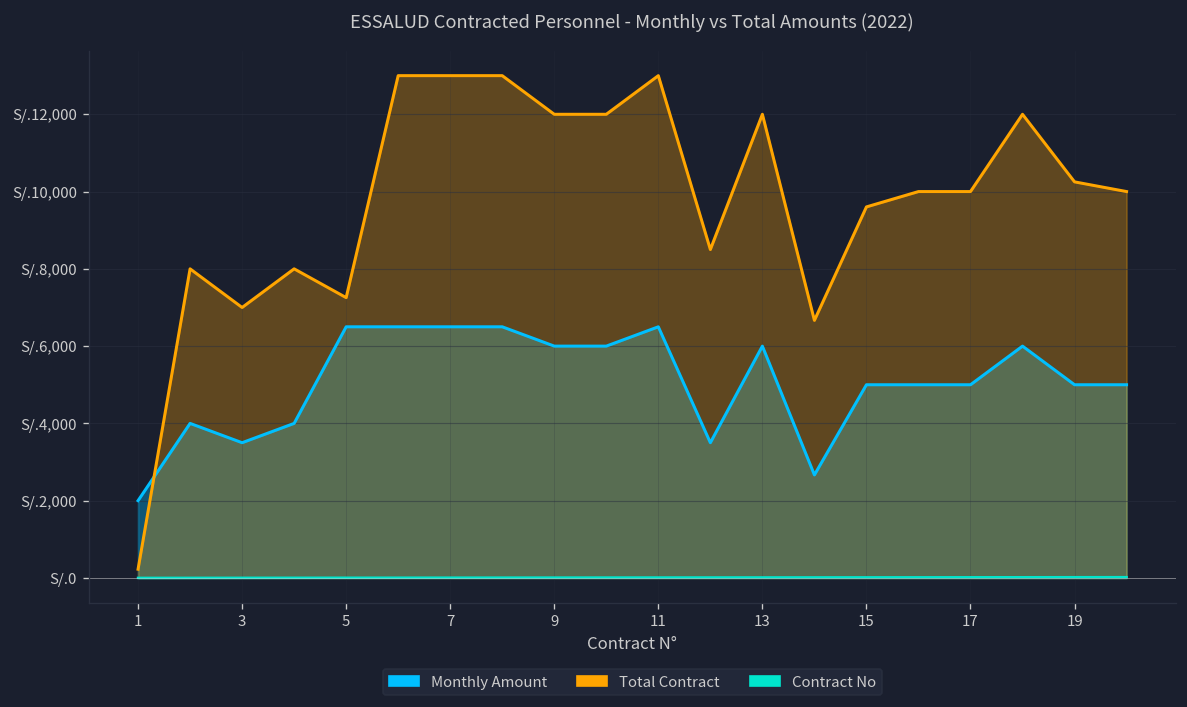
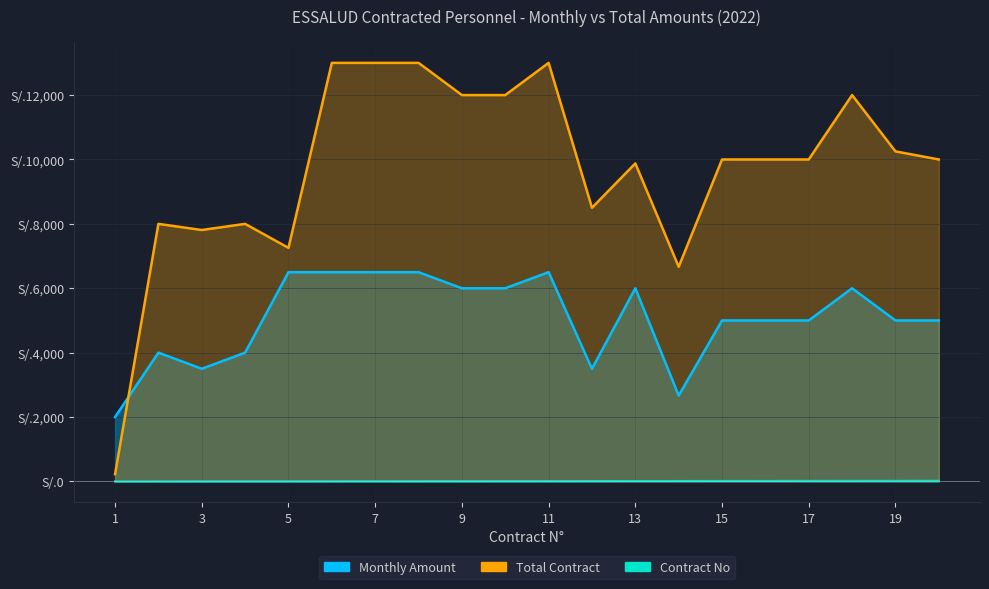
  {
    "Total Contract": {
      "1": "S/.200",
-     "3": "S/.7,000",
+     "3": "S/.7,800",
      "5": "S/.7,300",
      "7": "S/.13,000",
      "9": "S/.12,000",
      "11": "S/.13,000",
-     "13": "S/.12,000",
-     "15": "S/.9,600",
+     "13": "S/.9,900",
+     "15": "S/.10,000",
      "17": "S/.10,000",
      "19": "S/.10,300"
    }
  }
